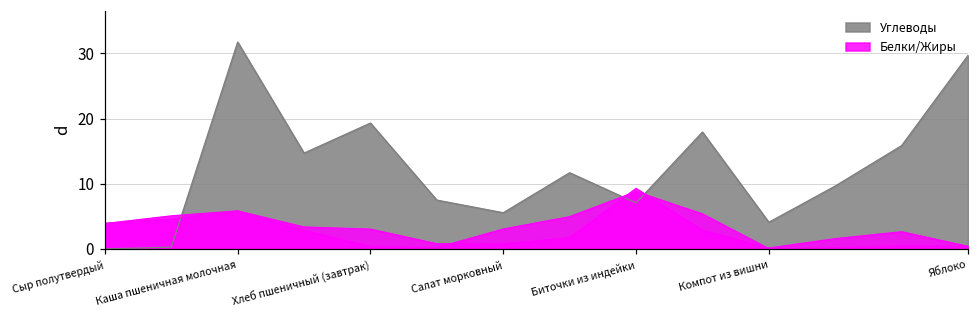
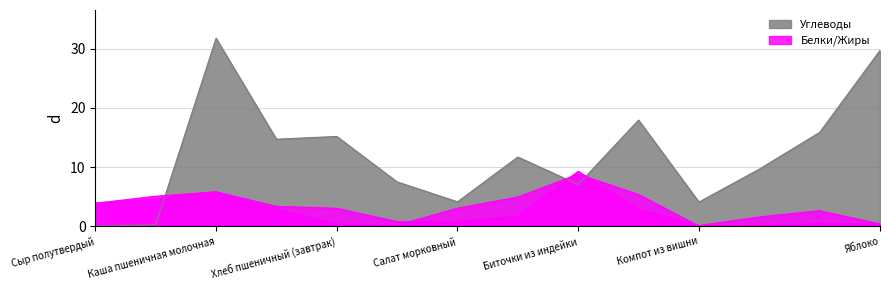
  {
    "Углеводы": {
      "Сыр полутвердый": 0,
      "Каша пшеничная молочная": 32,
-     "Хлеб пшеничный (завтрак)": 19,
-     "Салат морковный": 6,
+     "Хлеб пшеничный (завтрак)": 15,
+     "Салат морковный": 4,
      "Биточки из индейки": 7,
      "Компот из вишни": 4,
      "Яблоко": 30
    }
  }
